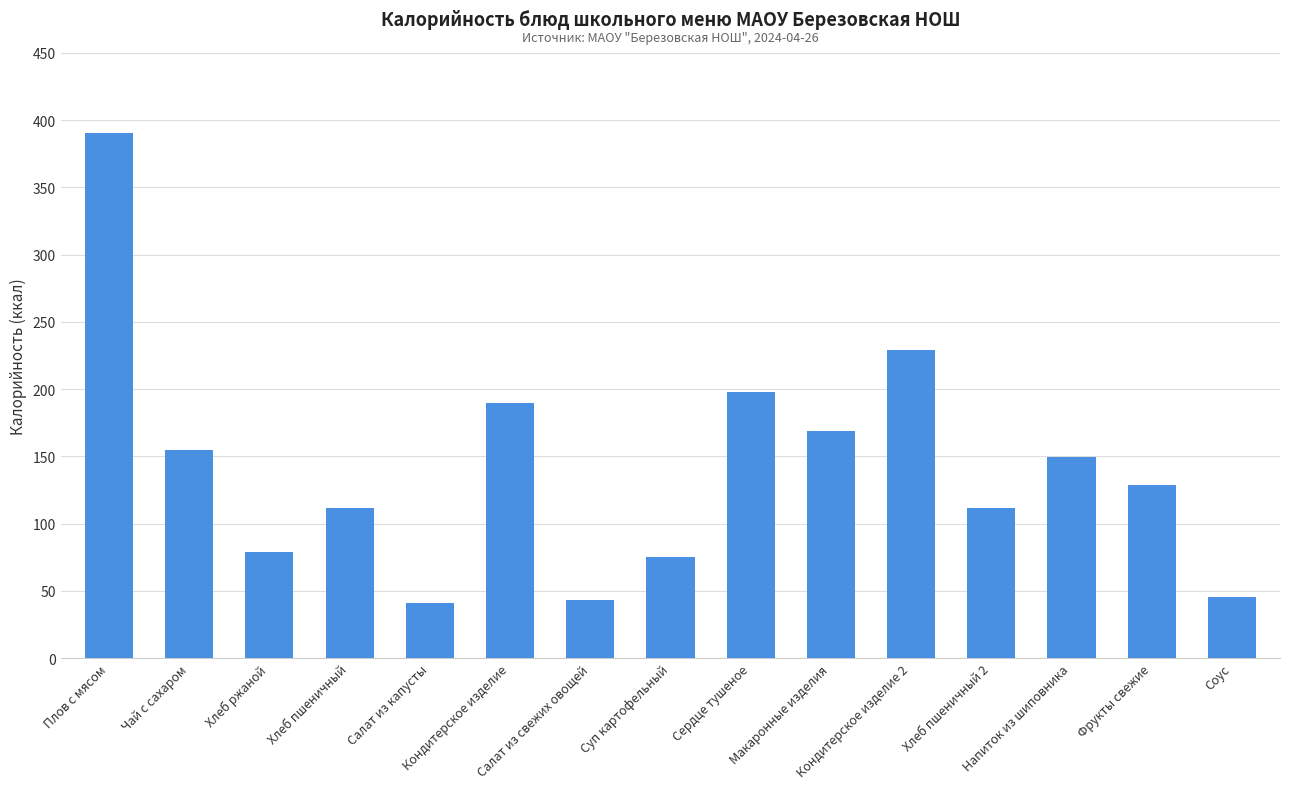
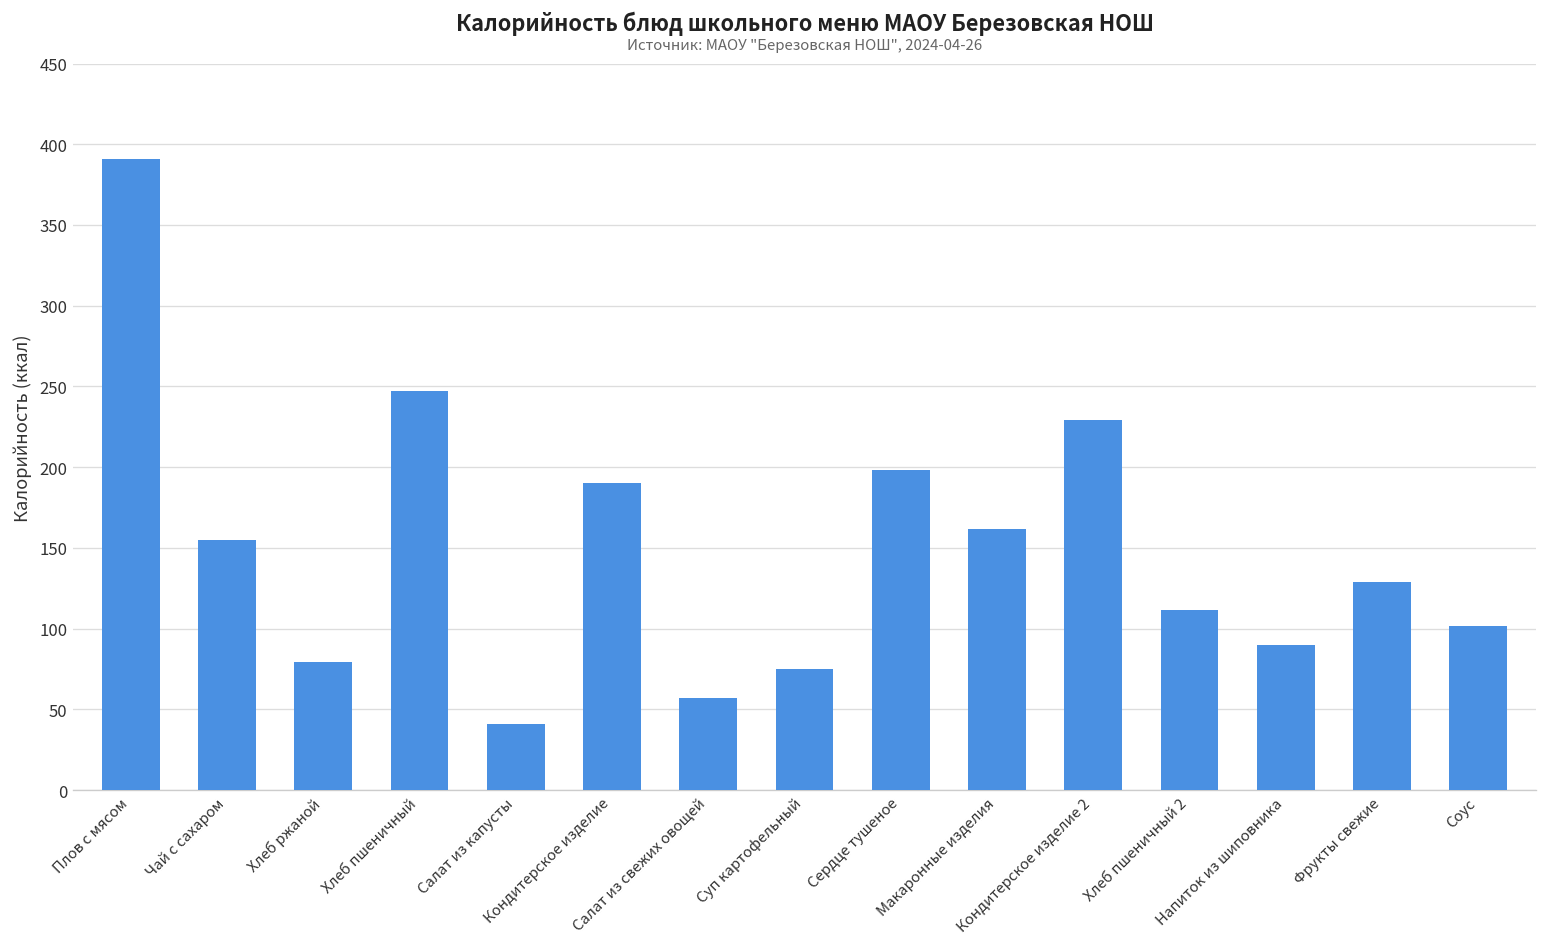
  {
    "Плов с мясом": 391,
    "Чай с сахаром": 155,
    "Хлеб ржаной": 79,
-   "Хлеб пшеничный": 112,
+   "Хлеб пшеничный": 247,
    "Салат из капусты": 41,
    "Кондитерское изделие": 190,
-   "Салат из свежих овощей": 43,
+   "Салат из свежих овощей": 57,
    "Суп картофельный": 75,
    "Сердце тушеное": 198,
-   "Макаронные изделия": 169,
+   "Макаронные изделия": 161,
    "Кондитерское изделие 2": 229,
    "Хлеб пшеничный 2": 112,
-   "Напиток из шиповника": 150,
+   "Напиток из шиповника": 90,
    "Фрукты свежие": 129,
-   "Соус": 45
+   "Соус": 102
  }
